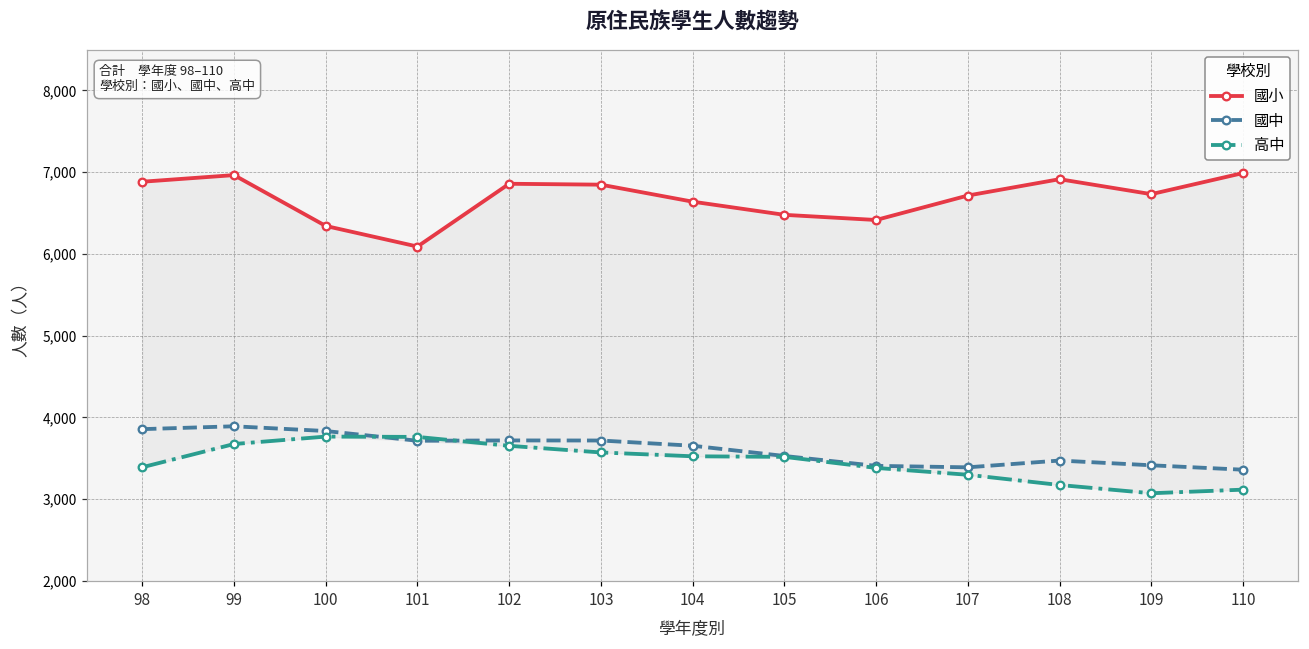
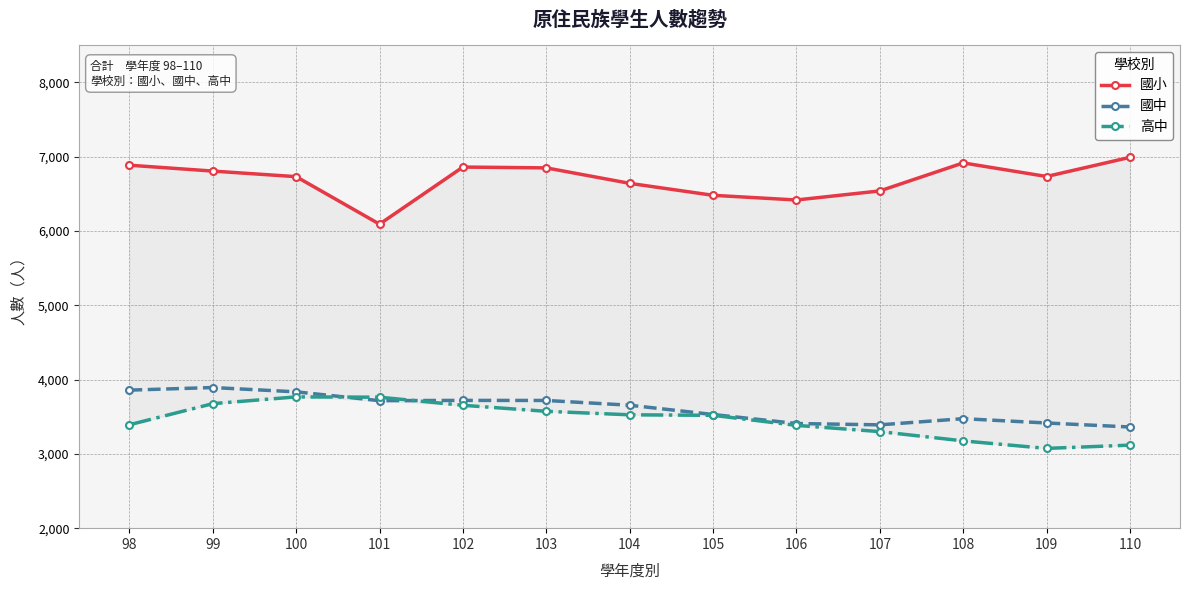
  {
    "國小": {
      "98": "6,900",
-     "99": "7,000",
-     "100": "6,300",
+     "99": "6,800",
+     "100": "6,700",
      "101": "6,100",
      "102": "6,900",
      "103": "6,800",
      "104": "6,600",
      "105": "6,500",
      "106": "6,400",
-     "107": "6,700",
+     "107": "6,500",
      "108": "6,900",
      "109": "6,700",
      "110": "7,000"
    }
  }
